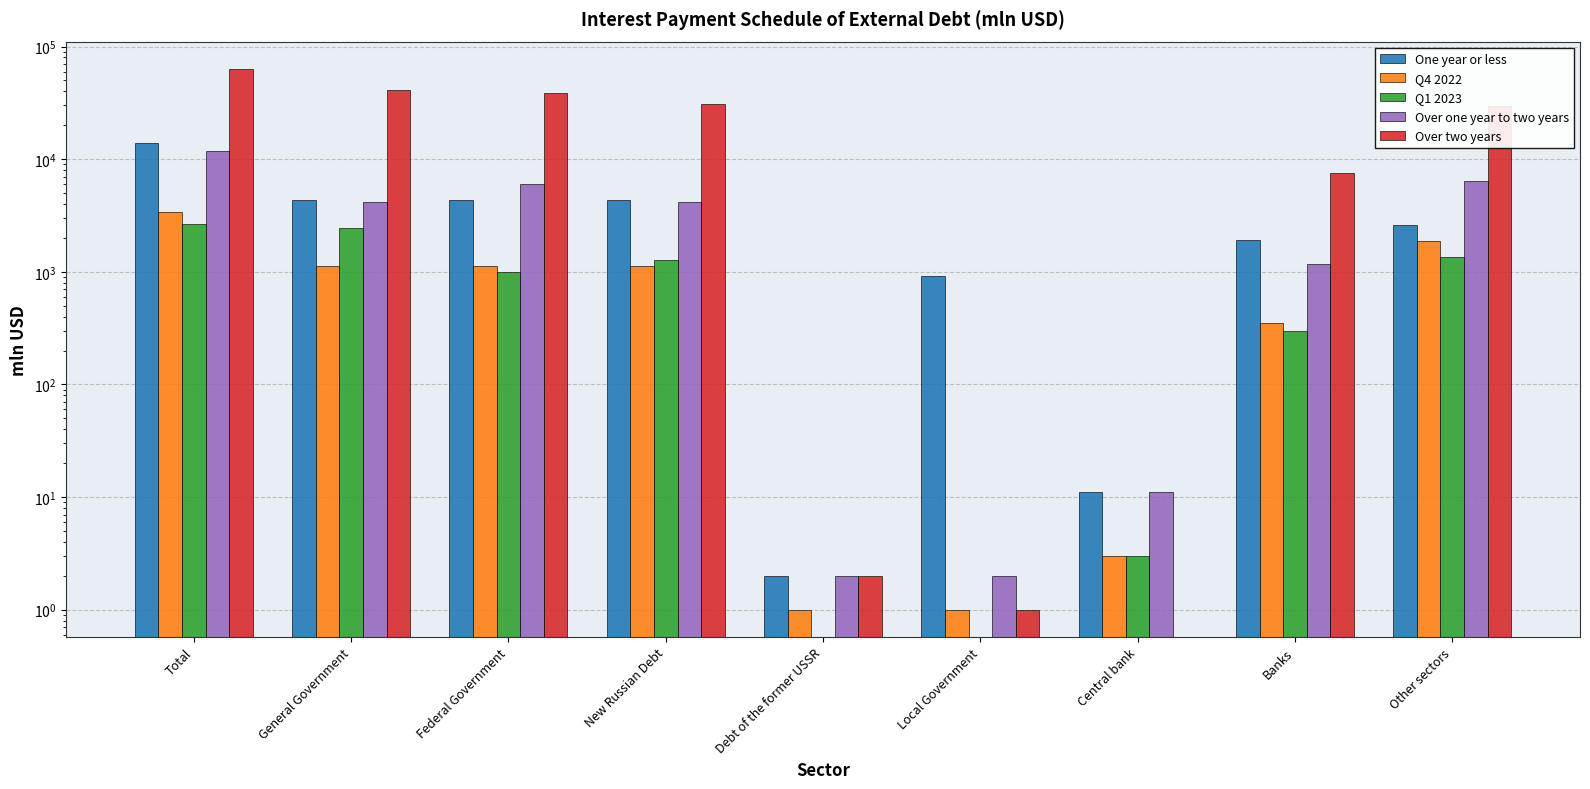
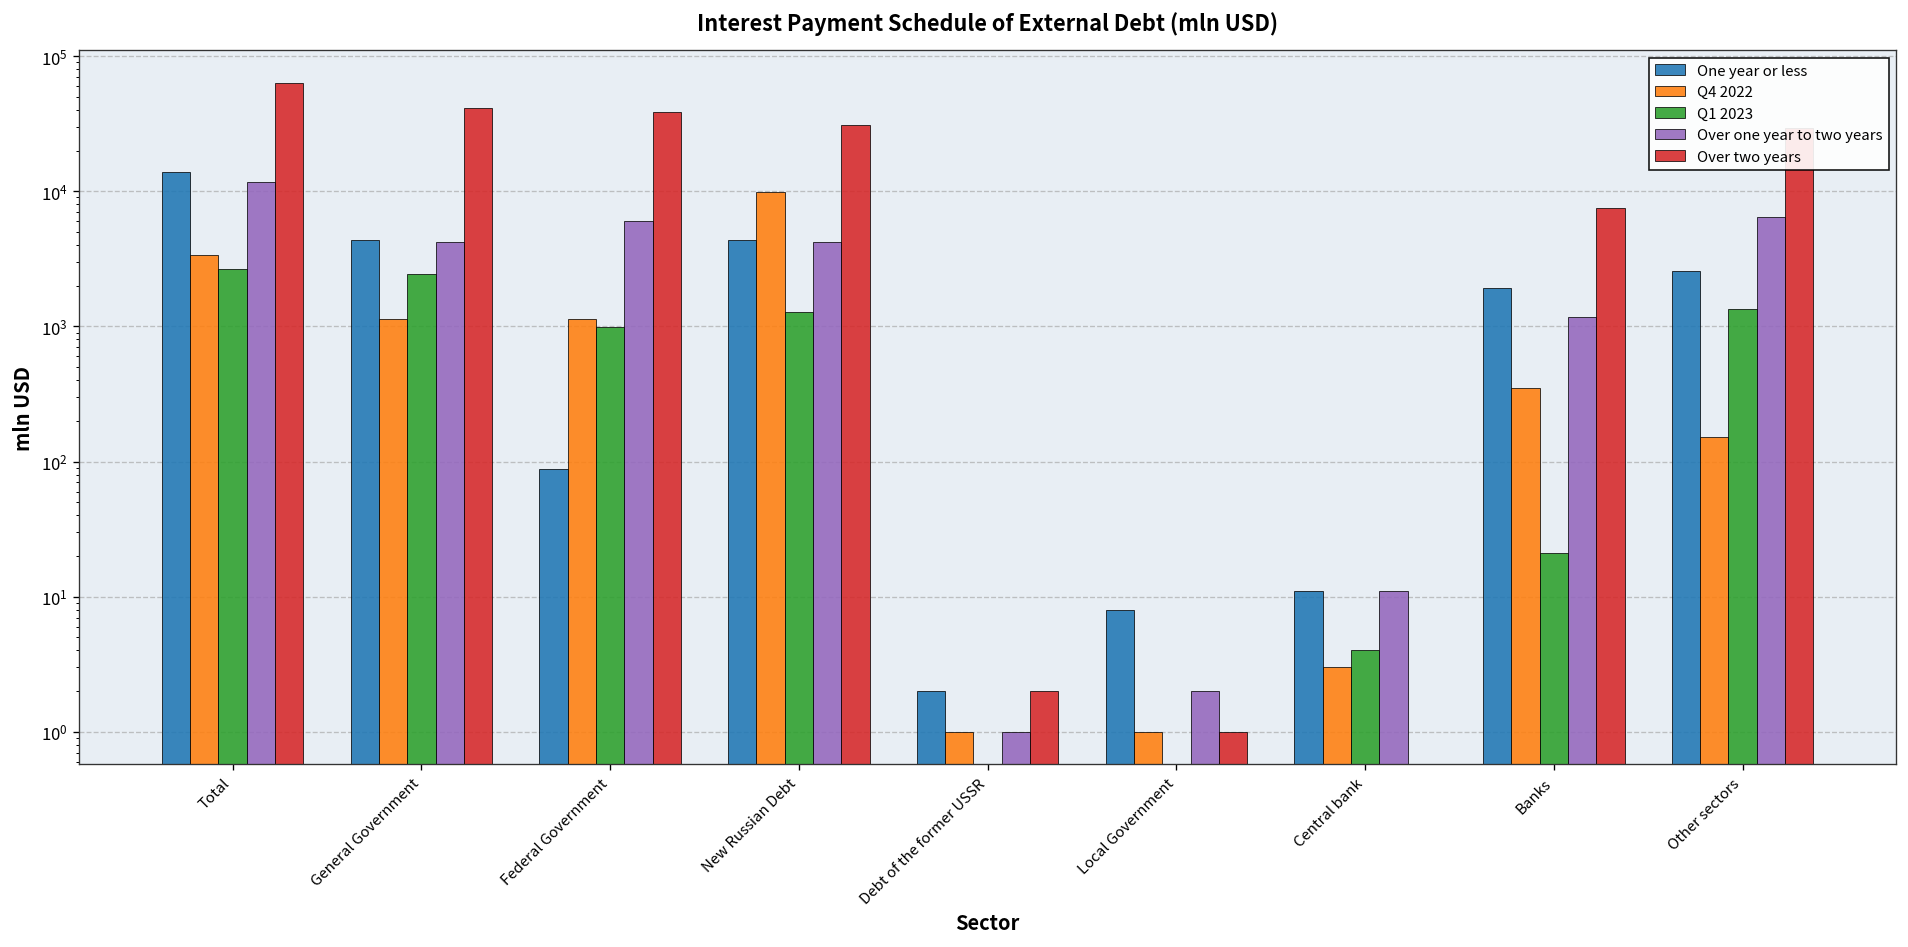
  {
    "One year or less": {
      "Total": 14000,
      "General Government": 4300,
-     "Federal Government": 4300,
+     "Federal Government": 90,
      "New Russian Debt": 4300,
      "Debt of the former USSR": 2,
-     "Local Government": 900,
+     "Local Government": 8,
      "Central bank": 11,
      "Banks": 1900,
      "Other sectors": 2600
    },
    "Q4 2022": {
      "Total": 3400,
      "General Government": 1100,
      "Federal Government": 1100,
-     "New Russian Debt": 1100,
+     "New Russian Debt": 10000,
      "Debt of the former USSR": 1,
      "Local Government": 1,
      "Central bank": 3,
      "Banks": 350,
-     "Other sectors": 1900
+     "Other sectors": 150
    },
    "Q1 2023": {
      "Total": 2600,
      "General Government": 2400,
      "Federal Government": 1000,
      "New Russian Debt": 1300,
-     "Central bank": 3,
-     "Banks": 300,
+     "Central bank": 4,
+     "Banks": 21,
      "Other sectors": 1300
    },
    "Over one year to two years": {
      "Total": 12000,
      "General Government": 4200,
      "Federal Government": 6000,
      "New Russian Debt": 4200,
-     "Debt of the former USSR": 2,
+     "Debt of the former USSR": 1,
      "Local Government": 2,
      "Central bank": 11,
      "Banks": 1200,
      "Other sectors": 6000
    },
    "Over two years": {
      "Total": 60000,
      "General Government": 41000,
      "Federal Government": 39000,
      "New Russian Debt": 31000,
      "Debt of the former USSR": 2,
      "Local Government": 1,
      "Banks": 8000
    }
  }
